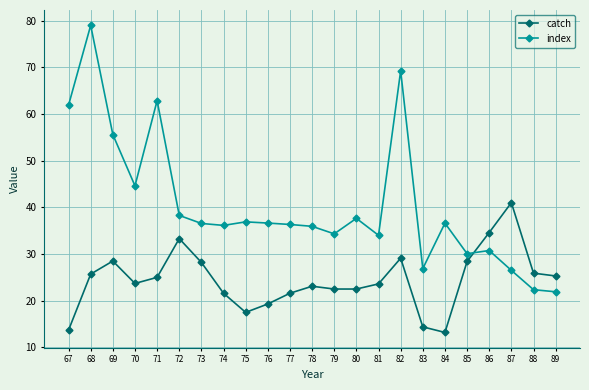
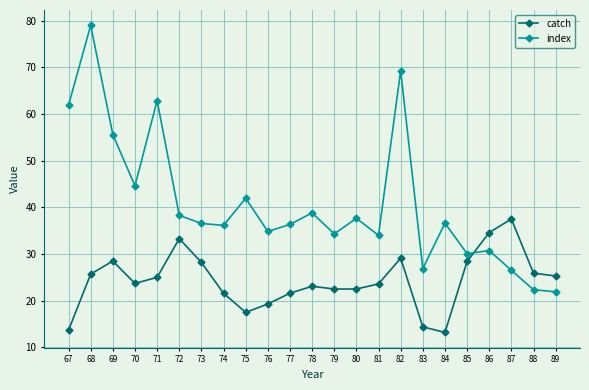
  {
    "catch": {
      "67": 14,
      "68": 26,
      "69": 29,
      "70": 24,
      "71": 25,
      "72": 33,
      "73": 28,
      "74": 22,
      "75": 18,
      "76": 19,
      "77": 22,
      "78": 23,
      "79": 23,
      "80": 23,
      "81": 24,
      "82": 29,
      "83": 14,
      "84": 13,
      "85": 28,
      "86": 35,
-     "87": 41,
+     "87": 38,
      "88": 26,
      "89": 25
    },
    "index": {
      "67": 62,
      "68": 79,
      "69": 56,
      "70": 45,
      "71": 63,
      "72": 38,
      "73": 37,
      "74": 36,
-     "75": 37,
-     "76": 37,
+     "75": 42,
+     "76": 35,
      "77": 36,
-     "78": 36,
+     "78": 39,
      "79": 34,
      "80": 38,
      "81": 34,
      "82": 69,
      "83": 27,
      "84": 37,
      "85": 30,
      "86": 31,
      "87": 27,
      "88": 22,
      "89": 22
    }
  }
